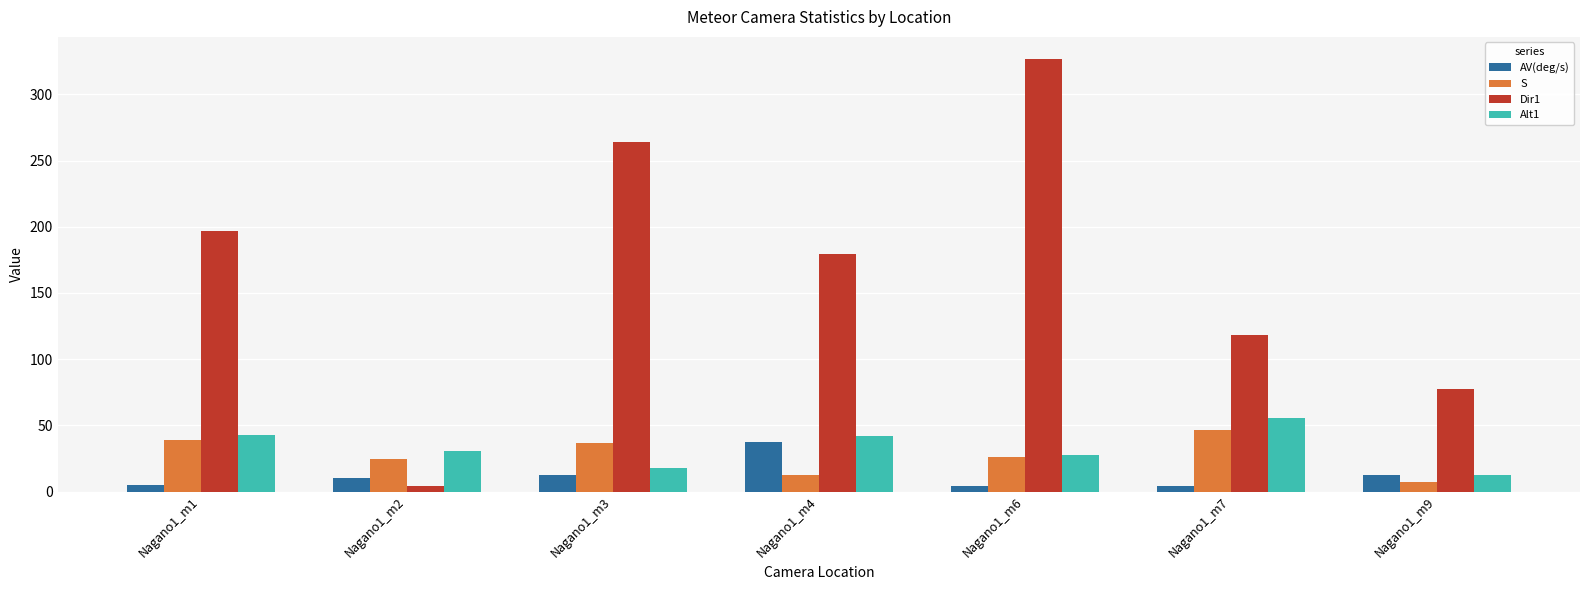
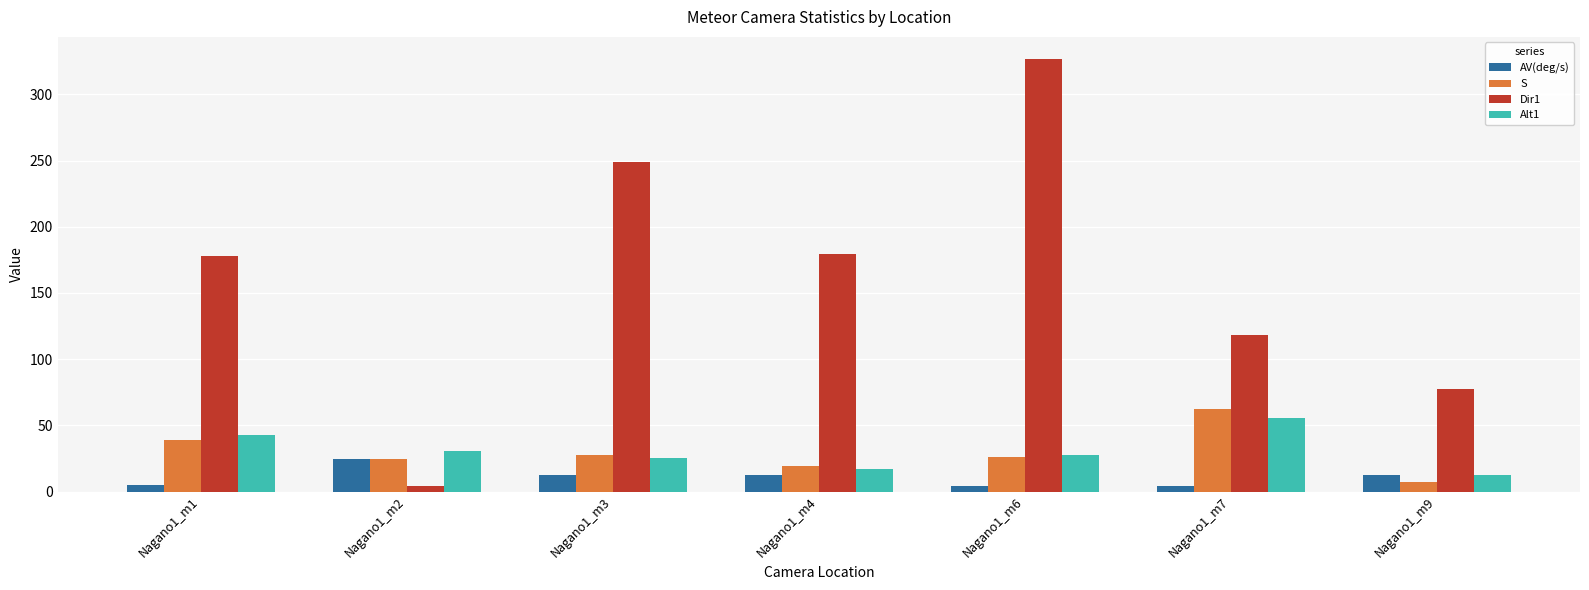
  {
    "AV(deg/s)": {
      "Nagano1_m1": 5,
-     "Nagano1_m2": 10,
+     "Nagano1_m2": 25,
      "Nagano1_m3": 12,
-     "Nagano1_m4": 38,
+     "Nagano1_m4": 13,
      "Nagano1_m6": 4,
      "Nagano1_m7": 4,
      "Nagano1_m9": 13
    },
    "S": {
      "Nagano1_m1": 39,
      "Nagano1_m2": 25,
-     "Nagano1_m3": 37,
-     "Nagano1_m4": 12,
+     "Nagano1_m3": 28,
+     "Nagano1_m4": 19,
      "Nagano1_m6": 26,
-     "Nagano1_m7": 46,
+     "Nagano1_m7": 63,
      "Nagano1_m9": 7
    },
    "Dir1": {
-     "Nagano1_m1": 197,
+     "Nagano1_m1": 178,
      "Nagano1_m2": 4,
-     "Nagano1_m3": 264,
+     "Nagano1_m3": 249,
      "Nagano1_m4": 179,
      "Nagano1_m6": 327,
      "Nagano1_m7": 119,
      "Nagano1_m9": 77
    },
    "Alt1": {
      "Nagano1_m1": 43,
      "Nagano1_m2": 31,
-     "Nagano1_m3": 17,
-     "Nagano1_m4": 42,
+     "Nagano1_m3": 26,
+     "Nagano1_m4": 17,
      "Nagano1_m6": 28,
      "Nagano1_m7": 55,
      "Nagano1_m9": 13
    }
  }
